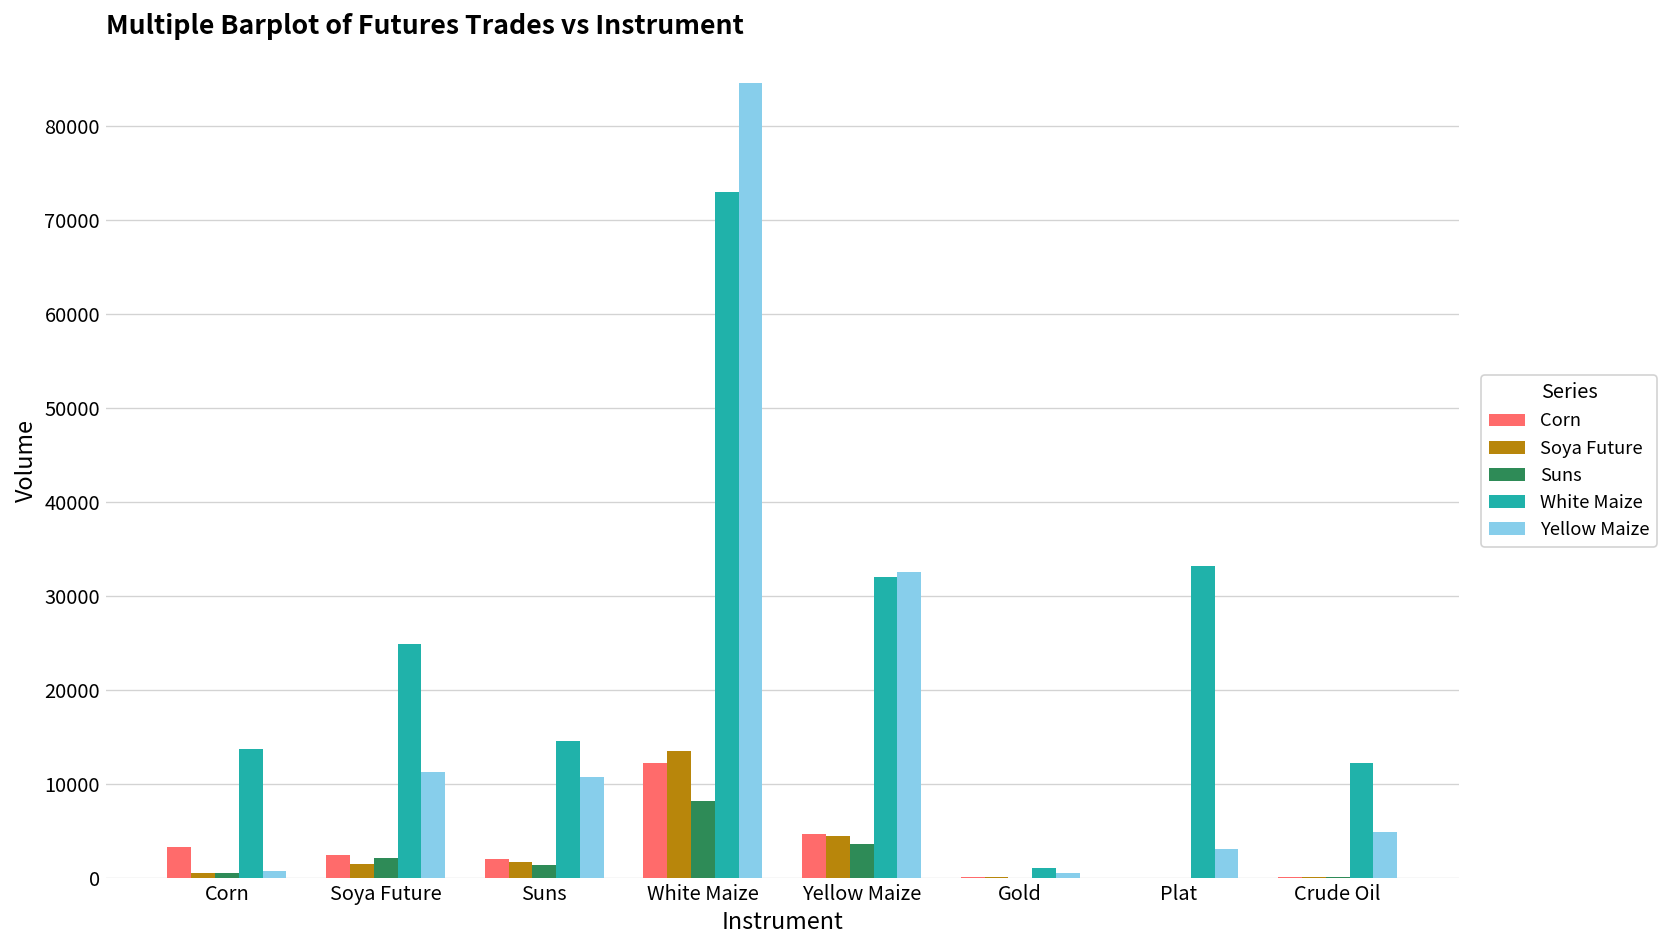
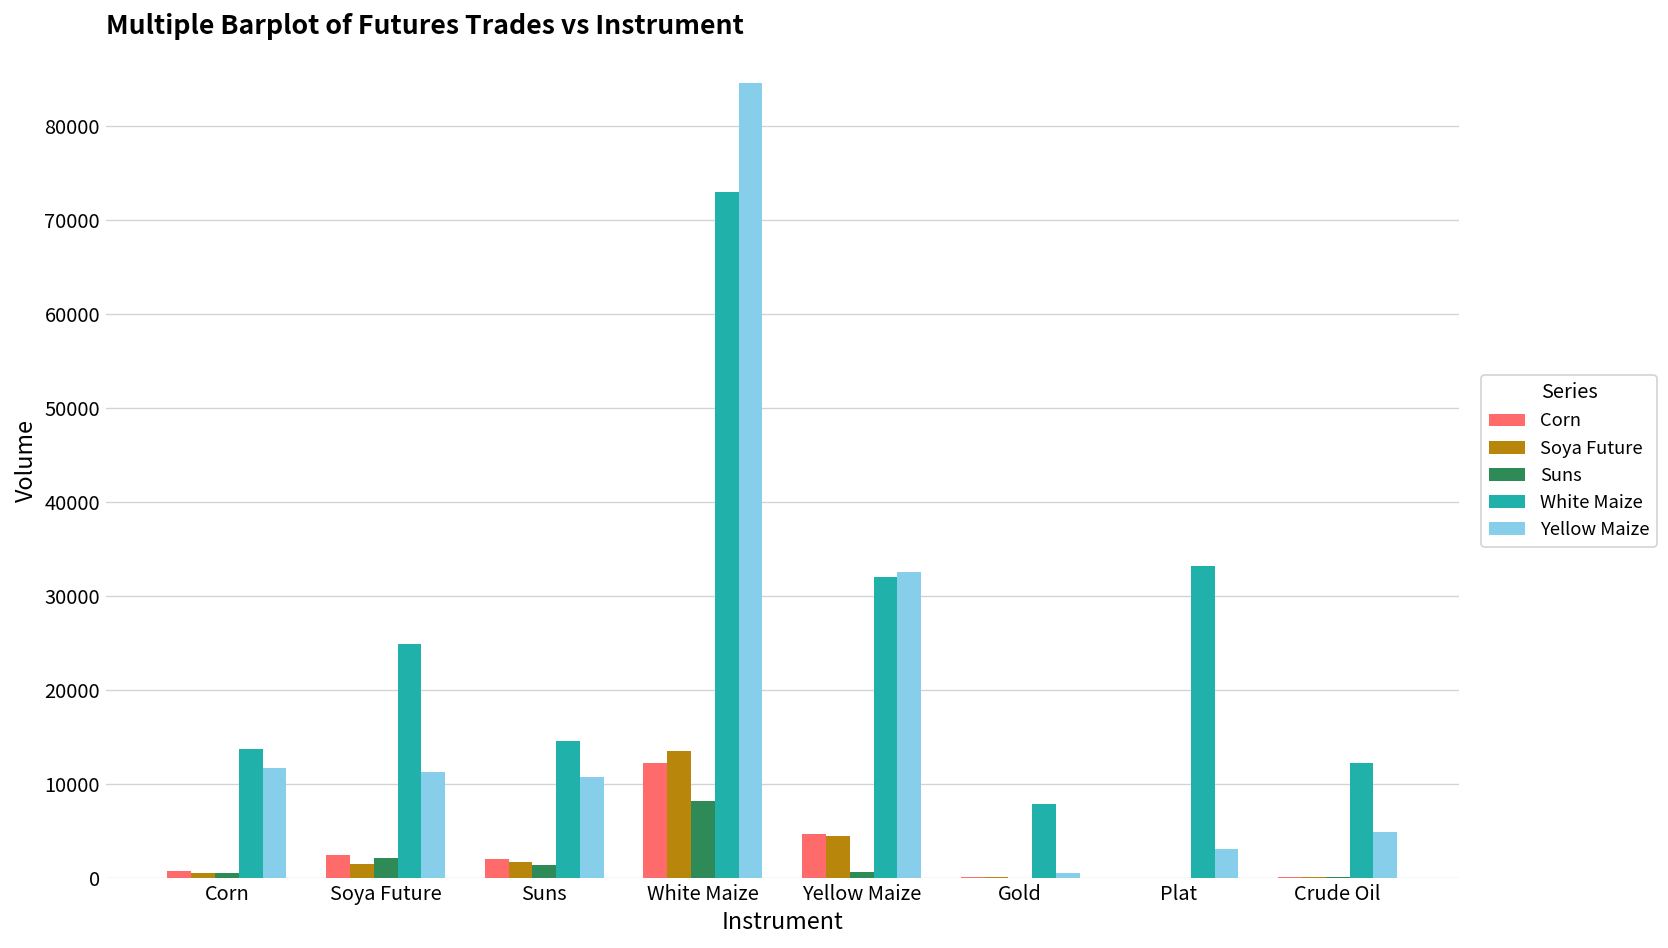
  {
    "Corn": {
-     "Corn": 3000,
+     "Corn": 1000,
      "Soya Future": 2000,
      "Suns": 2000,
      "White Maize": 12000,
      "Yellow Maize": 5000
    },
    "Soya Future": {
      "Corn": 1000,
      "Soya Future": 1000,
      "Suns": 2000,
      "White Maize": 13000,
      "Yellow Maize": 4000
    },
    "Suns": {
      "Corn": 1000,
      "Soya Future": 2000,
      "Suns": 1000,
      "White Maize": 8000,
-     "Yellow Maize": 4000
+     "Yellow Maize": 1000
    },
    "White Maize": {
      "Corn": 14000,
      "Soya Future": 25000,
      "Suns": 15000,
      "White Maize": 73000,
      "Yellow Maize": 32000,
-     "Gold": 1000,
+     "Gold": 8000,
      "Plat": 33000,
      "Crude Oil": 12000
    },
    "Yellow Maize": {
-     "Corn": 1000,
+     "Corn": 12000,
      "Soya Future": 11000,
      "Suns": 11000,
      "White Maize": 85000,
      "Yellow Maize": 32000,
      "Gold": 1000,
      "Plat": 3000,
      "Crude Oil": 5000
    }
  }
